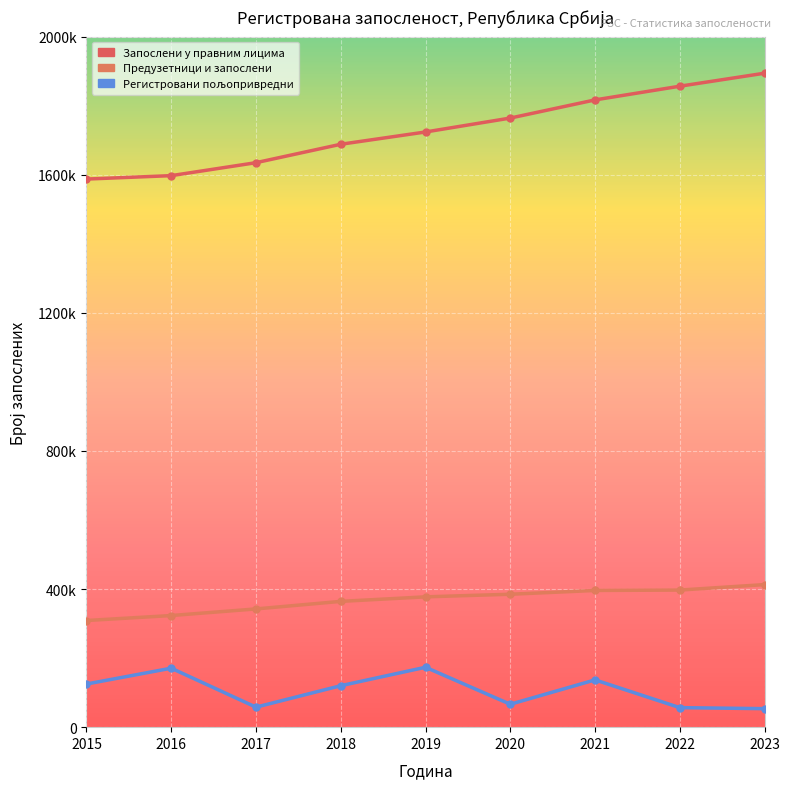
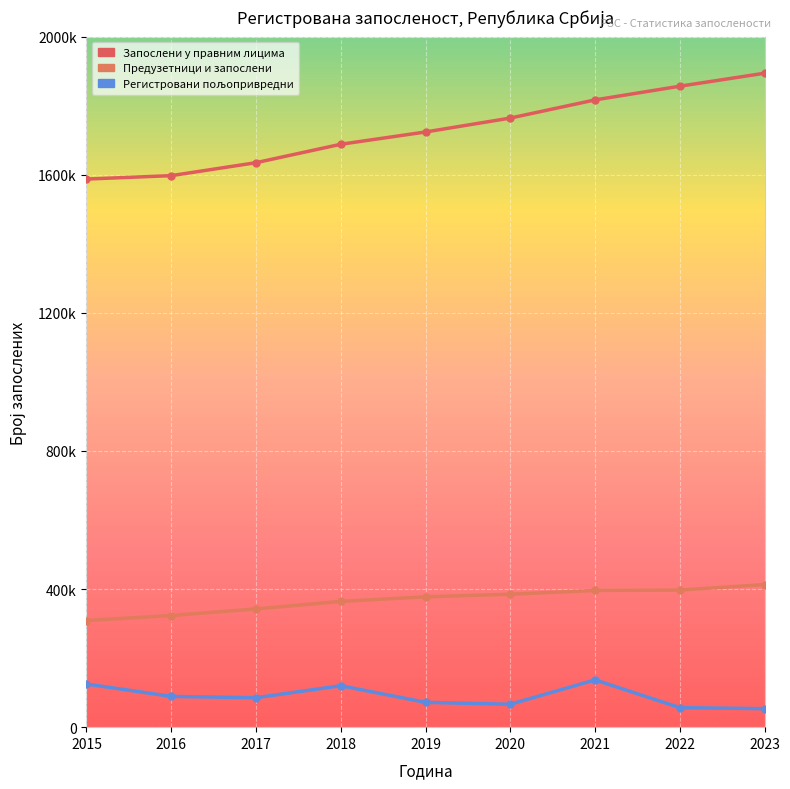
  {
    "Регистровани пољопривредни": {
      "2015": 120000,
-     "2016": 170000,
-     "2017": 60000,
+     "2016": 90000,
+     "2017": 90000,
      "2018": 120000,
-     "2019": 170000,
+     "2019": 70000,
      "2020": 70000,
      "2021": 140000,
      "2022": 60000,
      "2023": 50000
    }
  }
